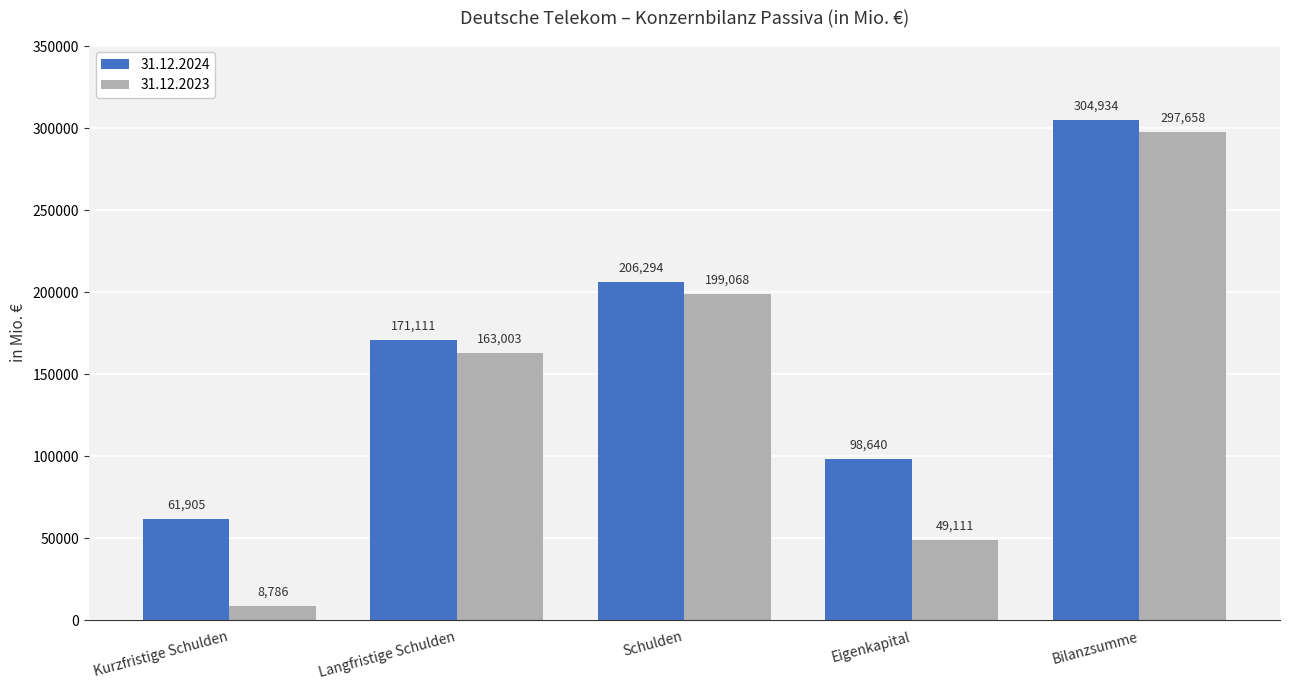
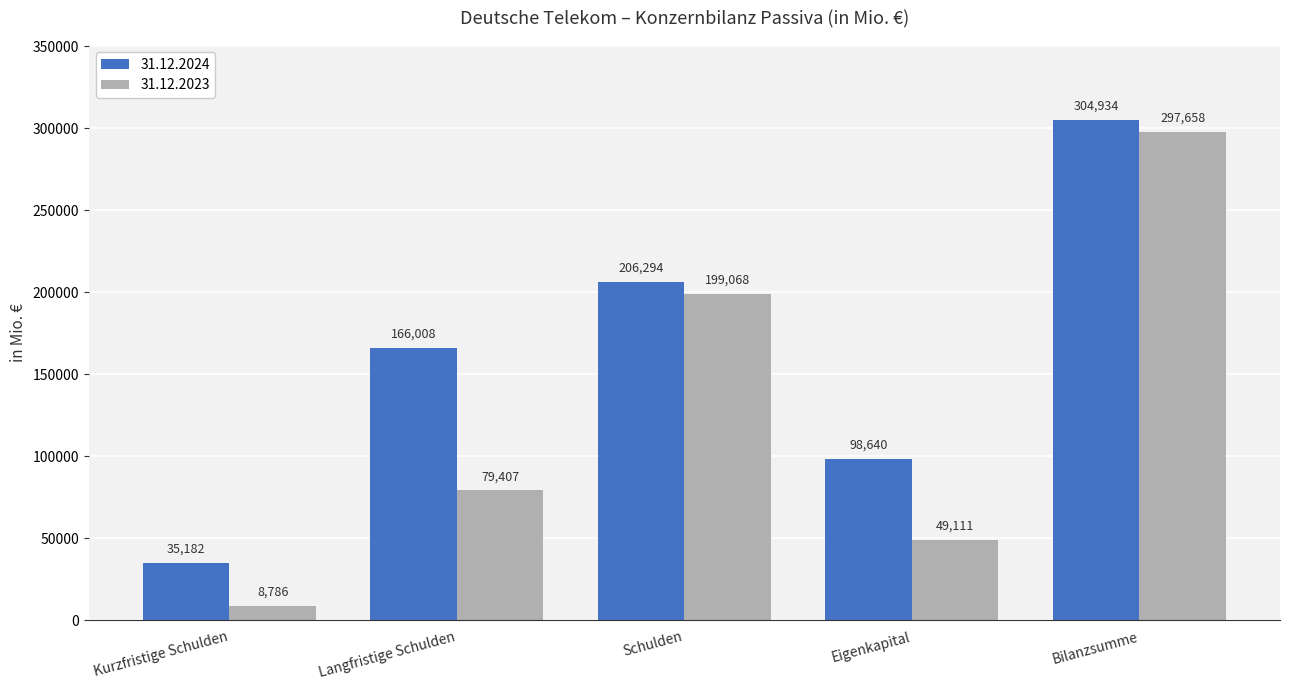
  {
    "31.12.2024": {
-     "Kurzfristige Schulden": "61,905",
-     "Langfristige Schulden": "171,111",
+     "Kurzfristige Schulden": "35,182",
+     "Langfristige Schulden": "166,008",
      "Schulden": "206,294",
      "Eigenkapital": "98,640",
      "Bilanzsumme": "304,934"
    },
    "31.12.2023": {
      "Kurzfristige Schulden": "8,786",
-     "Langfristige Schulden": "163,003",
+     "Langfristige Schulden": "79,407",
      "Schulden": "199,068",
      "Eigenkapital": "49,111",
      "Bilanzsumme": "297,658"
    }
  }
